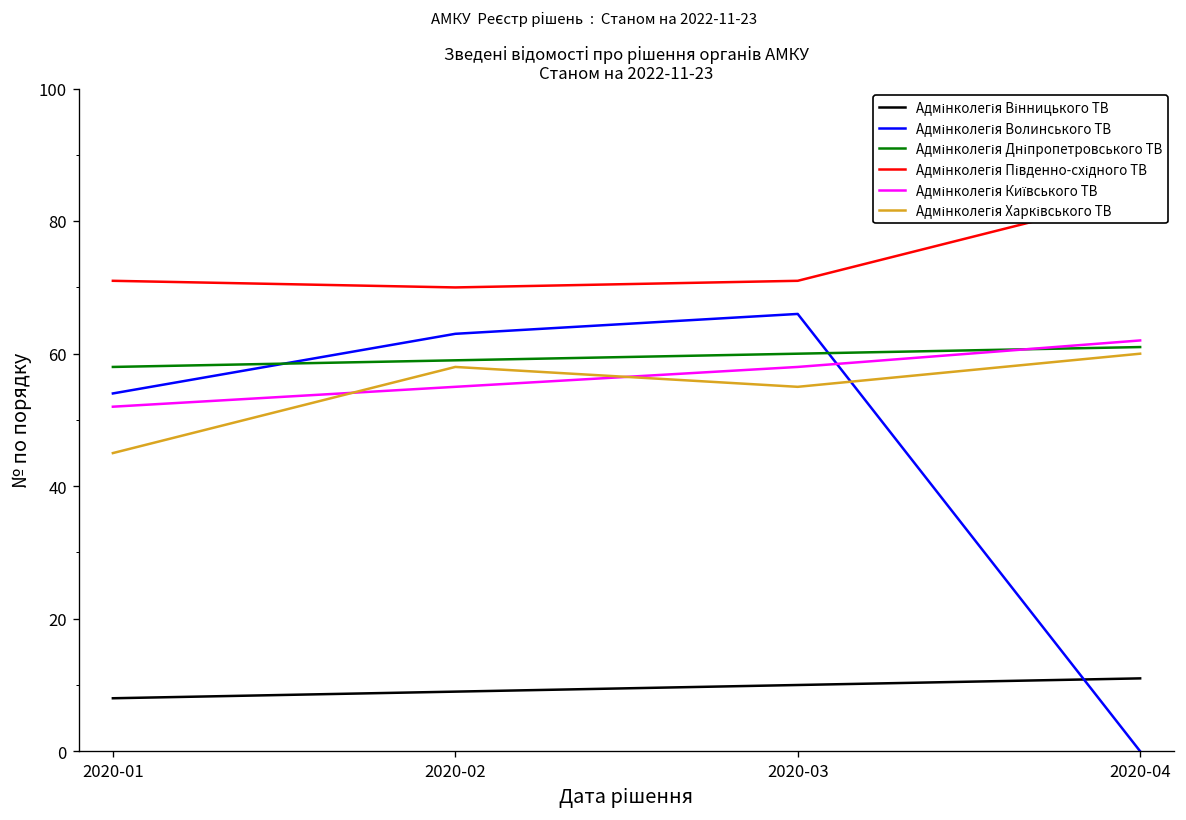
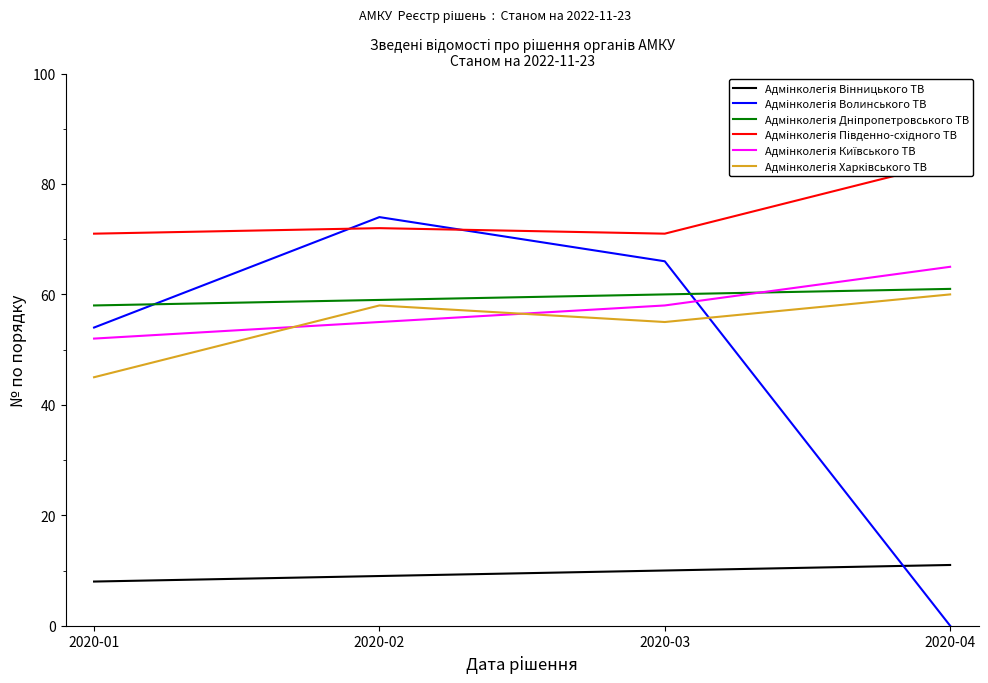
  {
    "Адмінколегія Вінницького ТВ": {
      "2020-01": 8,
      "2020-02": 9,
      "2020-03": 10,
      "2020-04": 11
    },
    "Адмінколегія Волинського ТВ": {
      "2020-01": 54,
-     "2020-02": 63,
+     "2020-02": 74,
      "2020-03": 66,
      "2020-04": 0
    },
    "Адмінколегія Дніпропетровського ТВ": {
      "2020-01": 58,
      "2020-02": 59,
      "2020-03": 60,
      "2020-04": 61
    },
    "Адмінколегія Південно-східного ТВ": {
      "2020-01": 71,
-     "2020-02": 70,
+     "2020-02": 72,
      "2020-03": 71
    },
    "Адмінколегія Київського ТВ": {
      "2020-01": 52,
      "2020-02": 55,
      "2020-03": 58,
-     "2020-04": 62
+     "2020-04": 65
    },
    "Адмінколегія Харківського ТВ": {
      "2020-01": 45,
      "2020-02": 58,
      "2020-03": 55,
      "2020-04": 60
    }
  }
